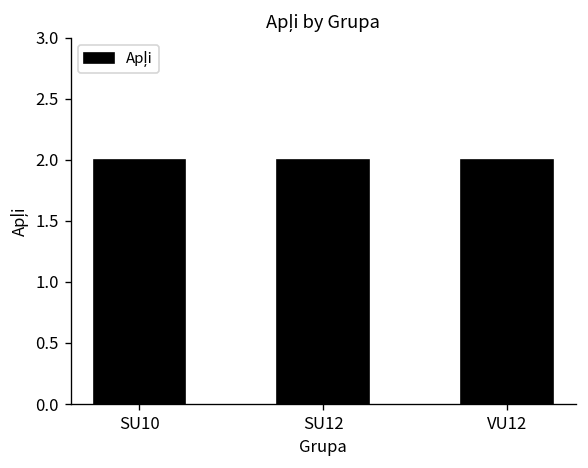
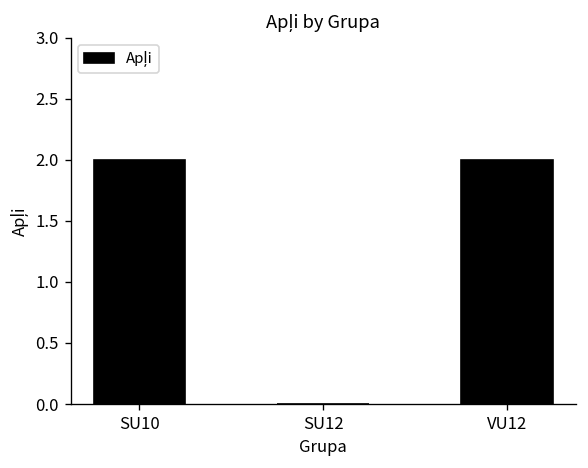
  {
    "SU10": 2,
-   "SU12": 2,
+   "SU12": 0,
    "VU12": 2
  }
